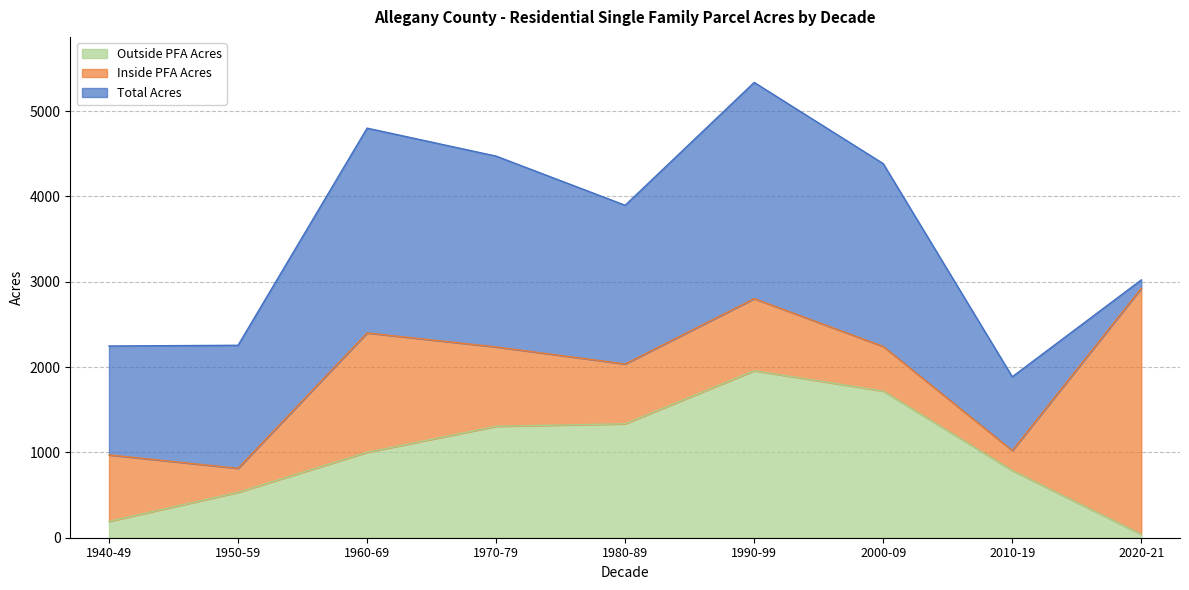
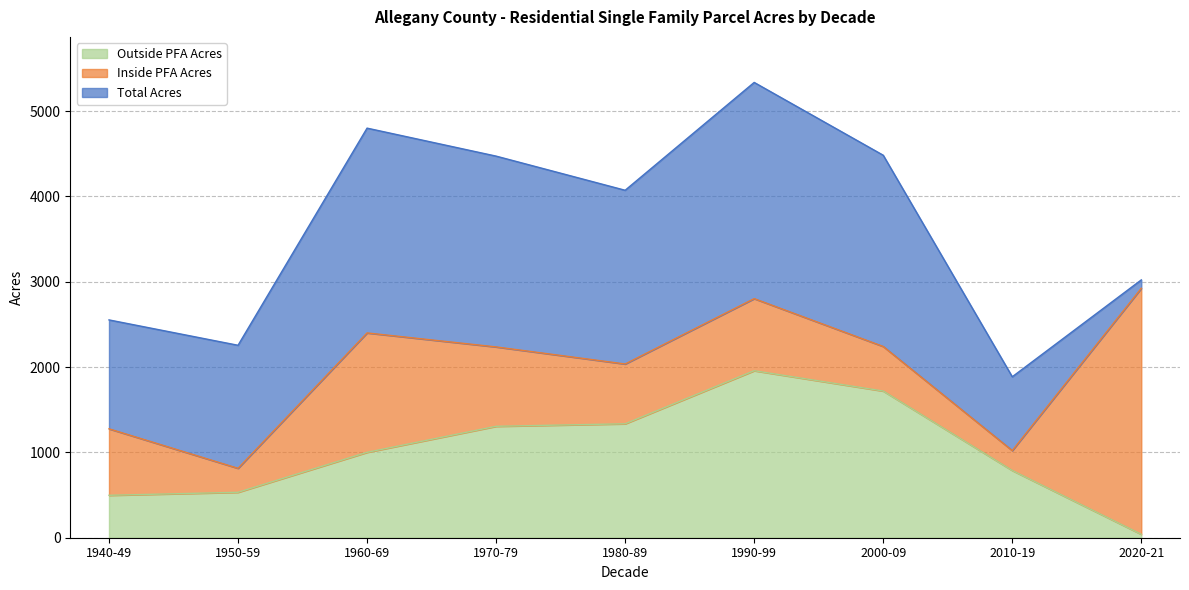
  {
    "Outside PFA Acres": {
-     "1940-49": 200,
+     "1940-49": 500,
      "1950-59": 500,
      "1960-69": 1000,
      "1970-79": 1300,
      "1980-89": 1300,
      "1990-99": 2000,
      "2000-09": 1700,
      "2010-19": 800,
      "2020-21": 0
    },
    "Inside PFA Acres": {
      "1940-49": 800,
      "1950-59": 300,
      "1960-69": 1400,
      "1970-79": 900,
      "1980-89": 700,
      "1990-99": 800,
      "2000-09": 500,
      "2010-19": 200,
      "2020-21": 2900
    },
    "Total Acres": {
      "1940-49": 1300,
      "1950-59": 1400,
      "1960-69": 2400,
      "1970-79": 2200,
-     "1980-89": 1900,
+     "1980-89": 2000,
      "1990-99": 2500,
-     "2000-09": 2100,
+     "2000-09": 2200,
      "2010-19": 900,
      "2020-21": 100
    }
  }
